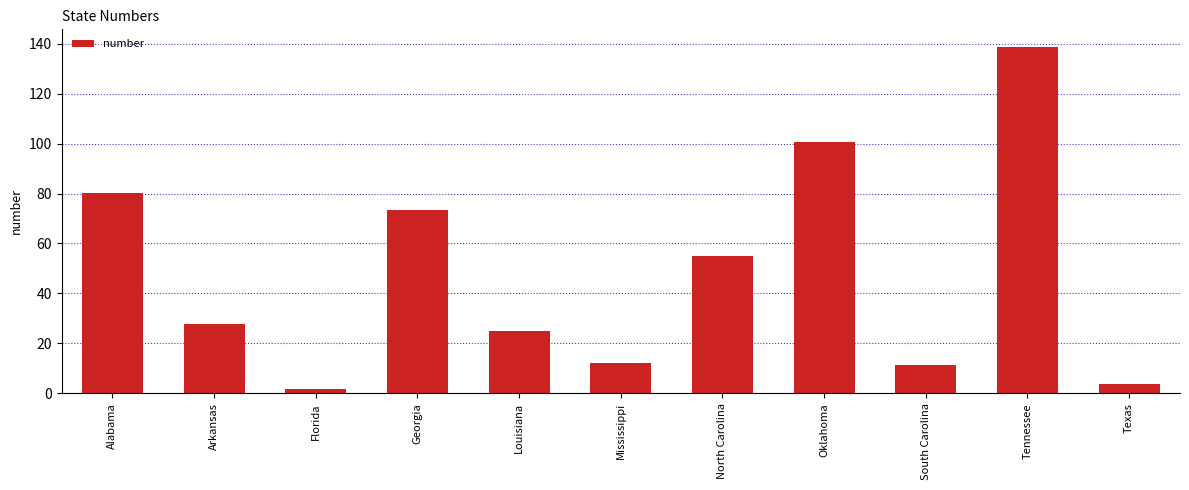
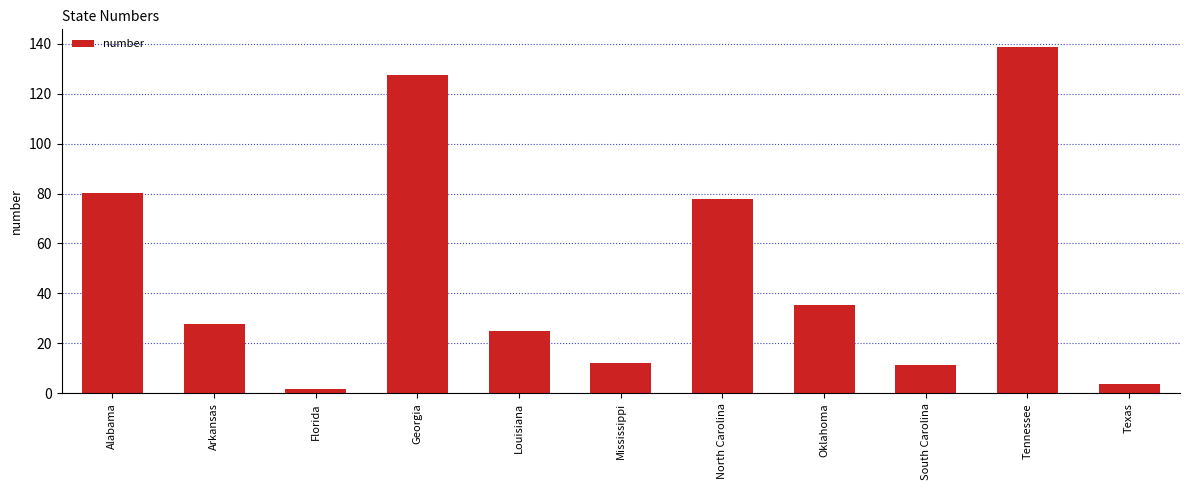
  {
    "Alabama": 80,
    "Arkansas": 28,
    "Florida": 2,
-   "Georgia": 74,
+   "Georgia": 127,
    "Louisiana": 25,
    "Mississippi": 12,
-   "North Carolina": 55,
-   "Oklahoma": 101,
+   "North Carolina": 78,
+   "Oklahoma": 35,
    "South Carolina": 11,
    "Tennessee": 139,
    "Texas": 4
  }
